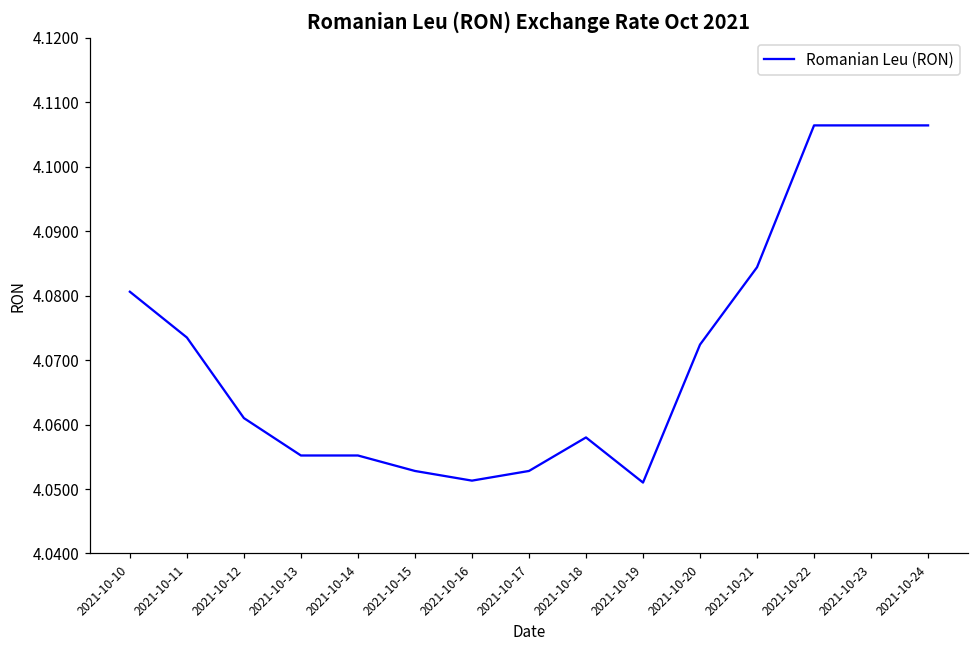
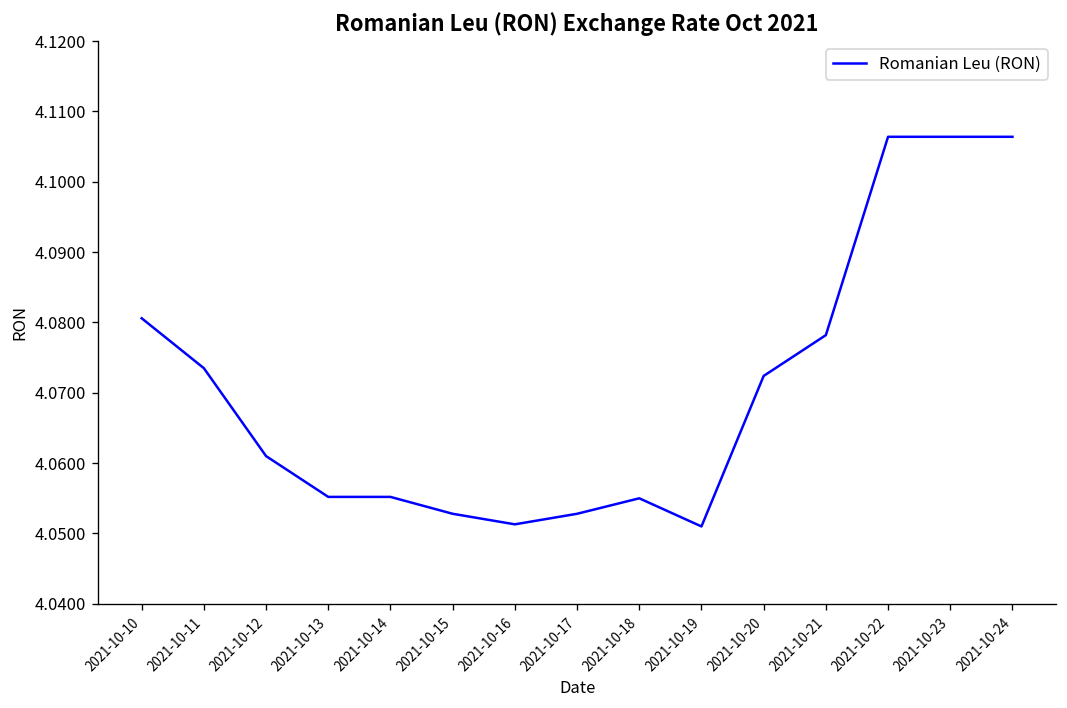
  {
    "2021-10-10": 4.081,
    "2021-10-11": 4.074,
    "2021-10-12": 4.061,
    "2021-10-13": 4.055,
    "2021-10-14": 4.055,
    "2021-10-15": 4.053,
    "2021-10-16": 4.051,
    "2021-10-17": 4.053,
-   "2021-10-18": 4.058,
+   "2021-10-18": 4.055,
    "2021-10-19": 4.051,
    "2021-10-20": 4.072,
-   "2021-10-21": 4.084,
+   "2021-10-21": 4.078,
    "2021-10-22": 4.106,
    "2021-10-23": 4.106,
    "2021-10-24": 4.106
  }
